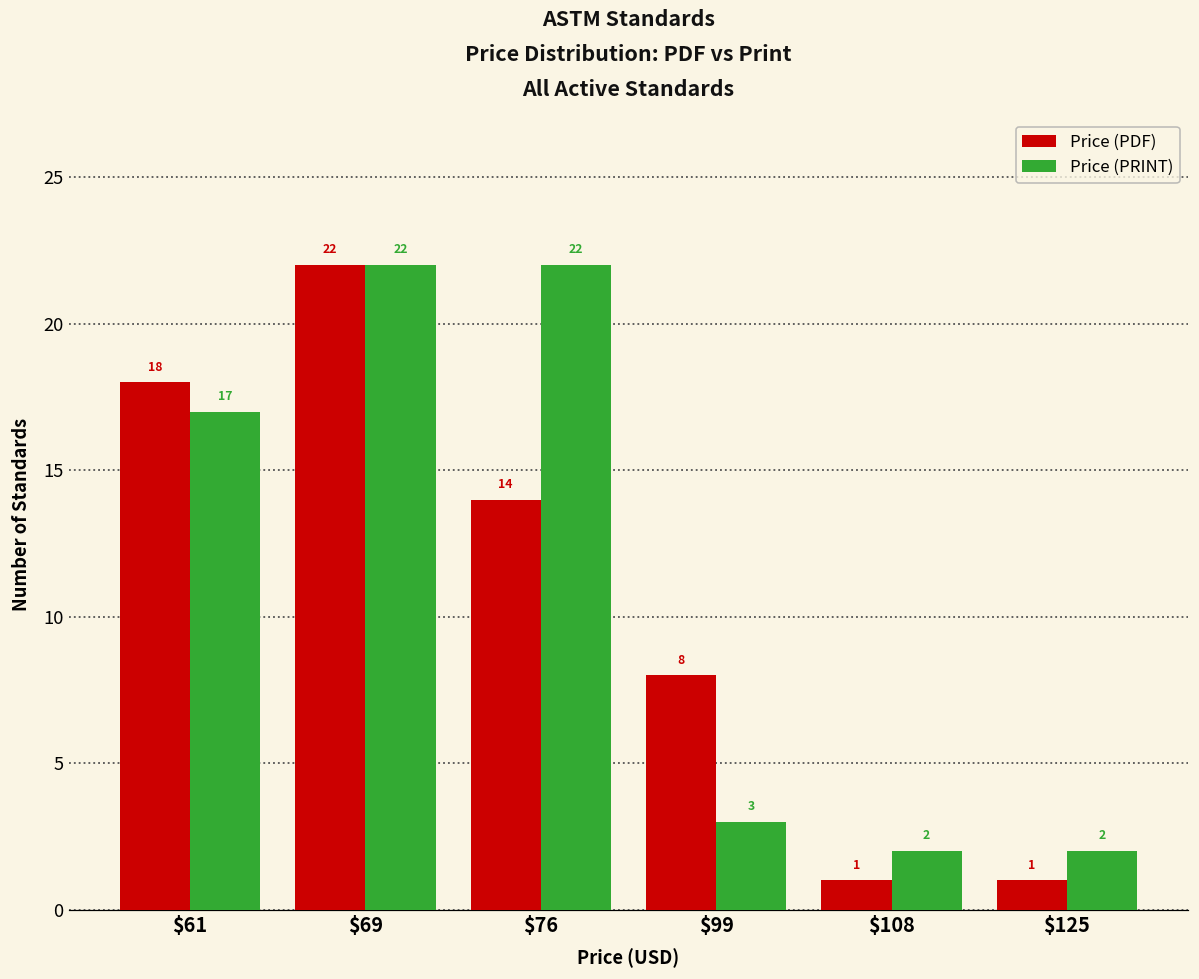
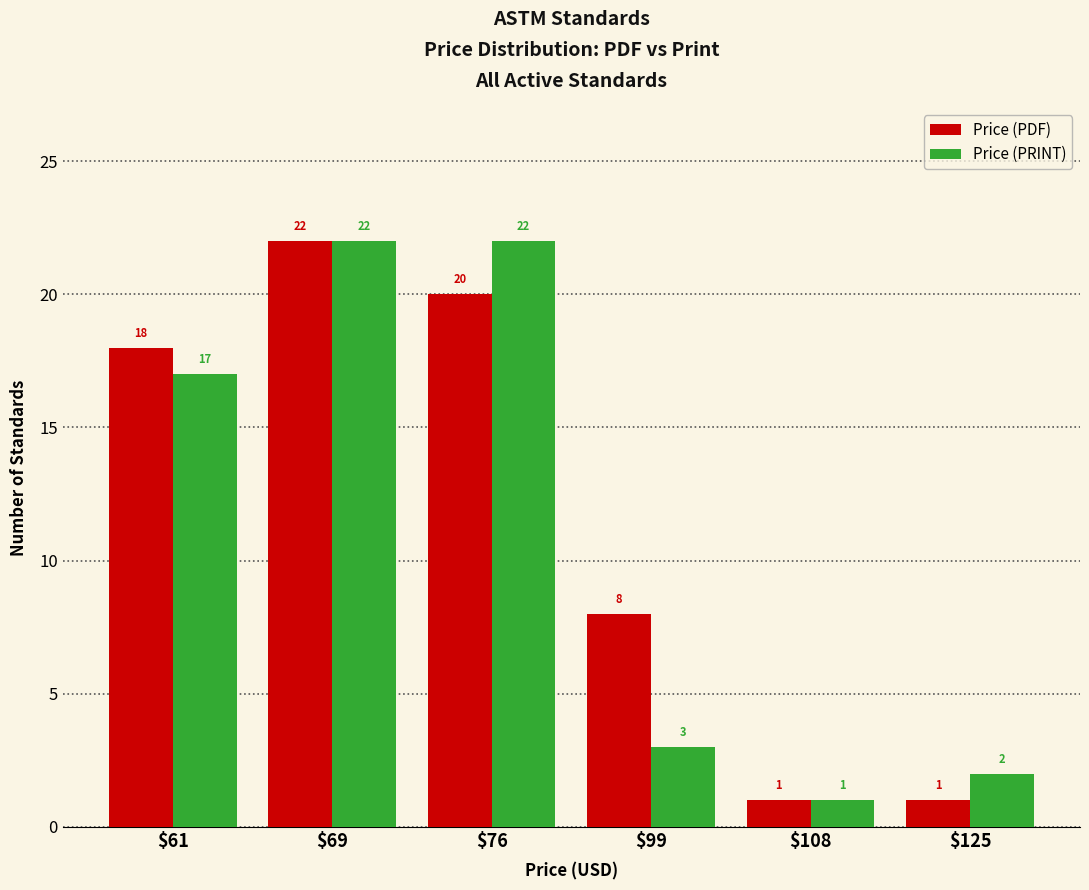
  {
    "Price (PDF)": {
      "$61": 18,
      "$69": 22,
-     "$76": 14,
+     "$76": 20,
      "$99": 8,
      "$108": 1,
      "$125": 1
    },
    "Price (PRINT)": {
      "$61": 17,
      "$69": 22,
      "$76": 22,
      "$99": 3,
-     "$108": 2,
+     "$108": 1,
      "$125": 2
    }
  }
